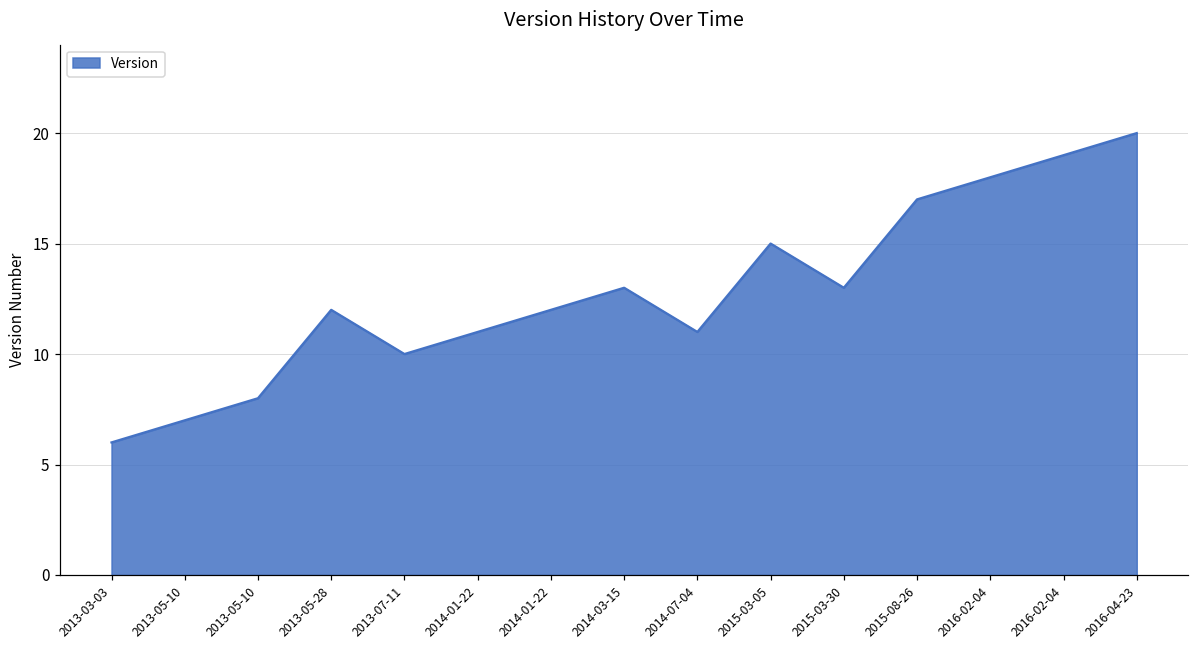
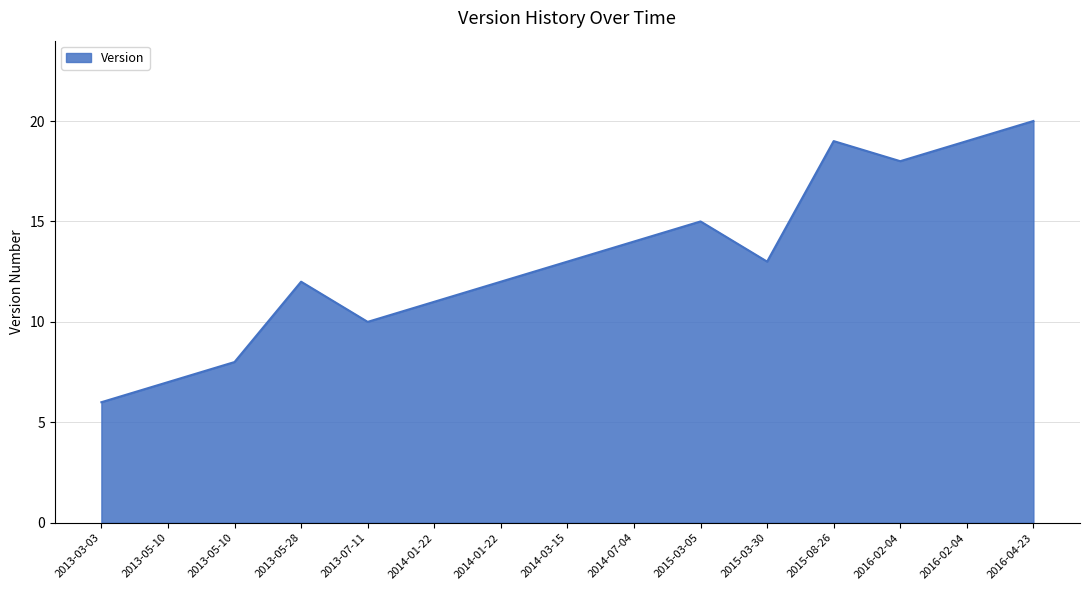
  {
    "2013-03-03": 6,
    "2013-05-28": 12,
    "2013-07-11": 10,
    "2014-03-15": 13,
-   "2014-07-04": 11,
+   "2014-07-04": 14,
    "2015-03-05": 15,
    "2015-03-30": 13,
-   "2015-08-26": 17,
+   "2015-08-26": 19,
    "2016-04-23": 20
  }
